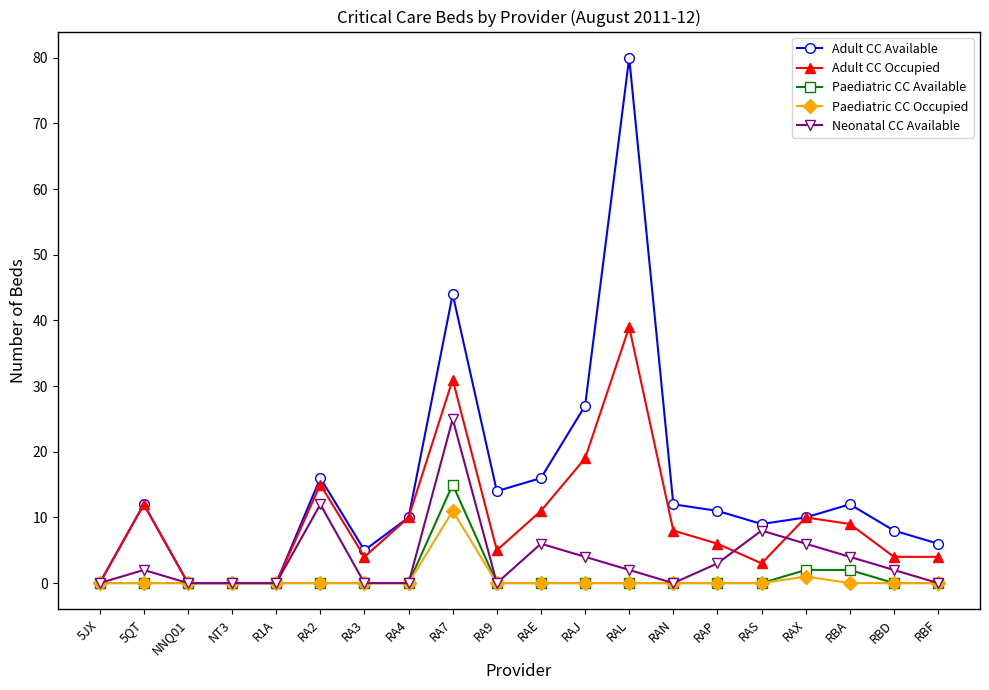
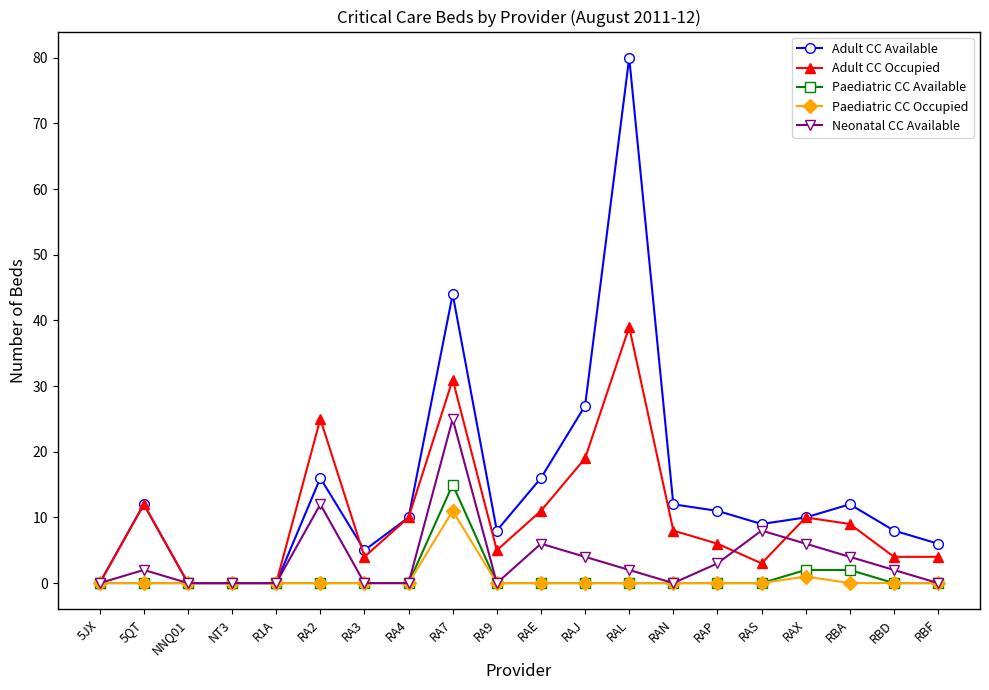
  {
    "Adult CC Available": {
      "RA2": 16,
      "RA3": 5,
      "RA7": 44,
-     "RA9": 14,
+     "RA9": 8,
      "RAE": 16,
      "RAJ": 27,
      "RAL": 80,
      "RAN": 12,
      "RAP": 11,
      "RAS": 9,
      "RBA": 12,
      "RBD": 8,
      "RBF": 6
    },
    "Adult CC Occupied": {
-     "RA2": 15,
+     "RA2": 25,
      "RA3": 4,
      "RA7": 31,
      "RA9": 5,
      "RAE": 11,
      "RAJ": 19,
      "RAL": 39,
      "RAN": 8,
      "RAP": 6,
      "RAS": 3,
      "RBA": 9,
      "RBD": 4,
      "RBF": 4
    },
    "Paediatric CC Available": {
      "RA7": 15,
      "RAX": 2,
      "RBA": 2
    },
    "Paediatric CC Occupied": {
      "RA7": 11,
      "RAX": 1,
      "RBA": 0
    },
    "Neonatal CC Available": {
      "5QT": 2,
      "RA2": 12,
      "RA7": 25,
      "RAE": 6,
      "RAJ": 4,
      "RAL": 2,
      "RAP": 3,
      "RAS": 8,
      "RAX": 6,
      "RBA": 4,
      "RBD": 2
    }
  }
